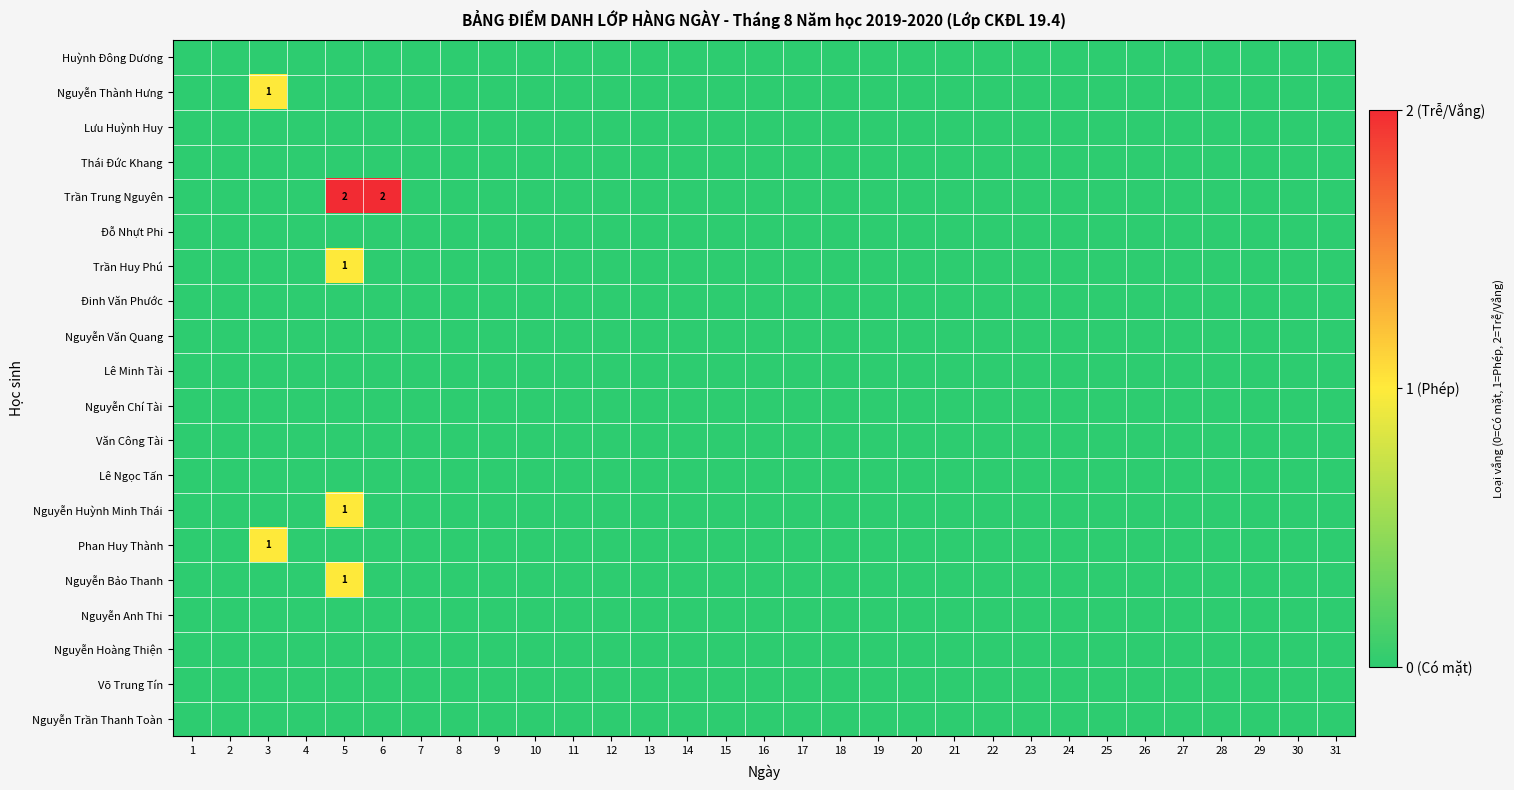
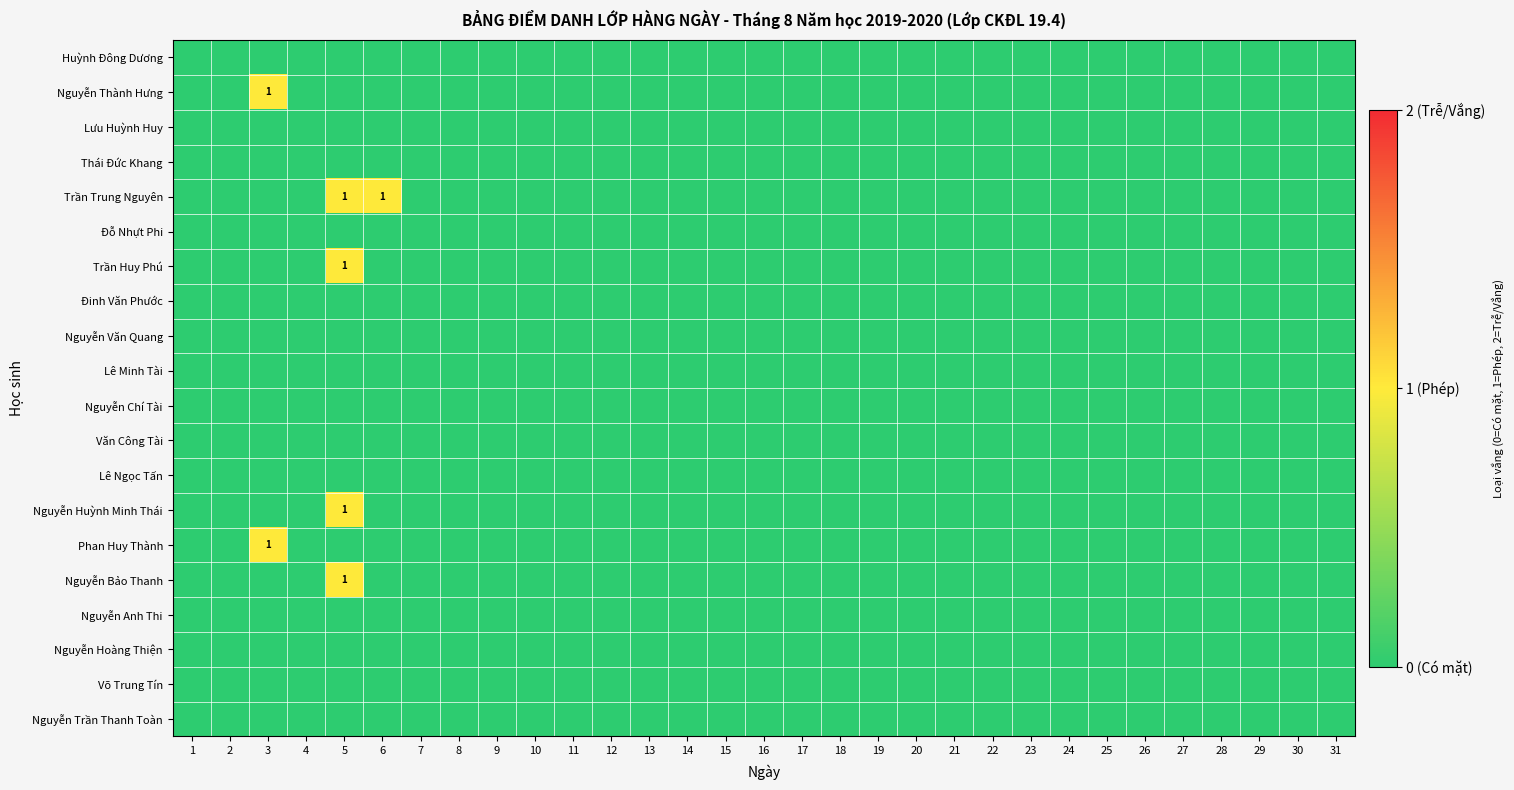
  {
    "Nguyễn Thành Hưng": {
      "3": 1
    },
    "Trần Trung Nguyên": {
-     "5": 2,
-     "6": 2
+     "5": 1,
+     "6": 1
    },
    "Trần Huy Phú": {
      "5": 1
    },
    "Nguyễn Huỳnh Minh Thái": {
      "5": 1
    },
    "Phan Huy Thành": {
      "3": 1
    },
    "Nguyễn Bảo Thanh": {
      "5": 1
    }
  }
